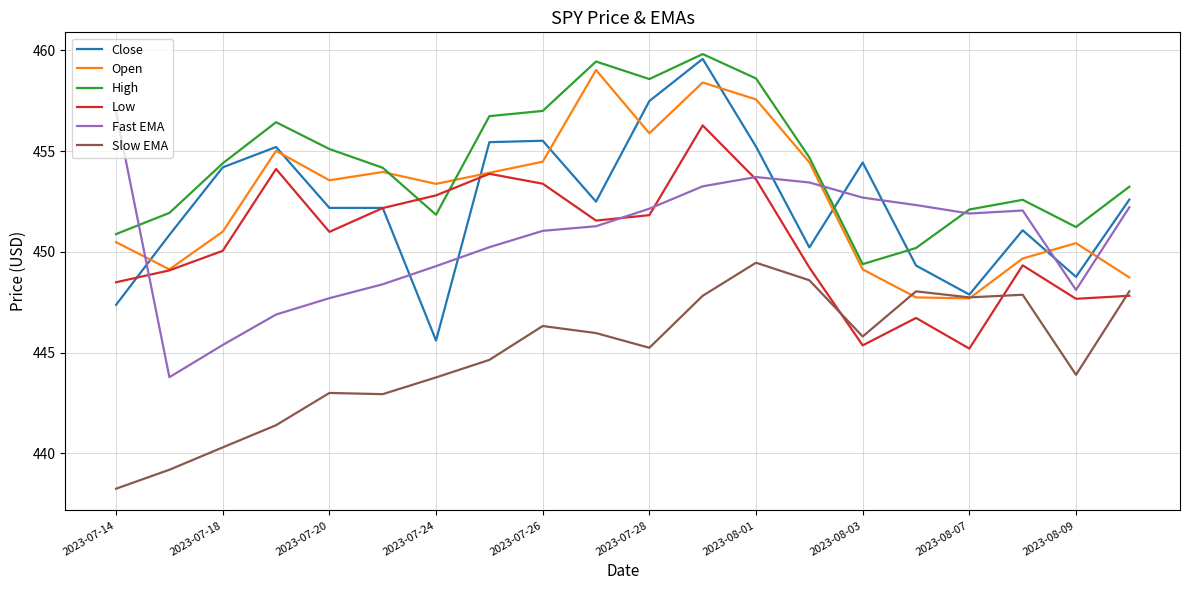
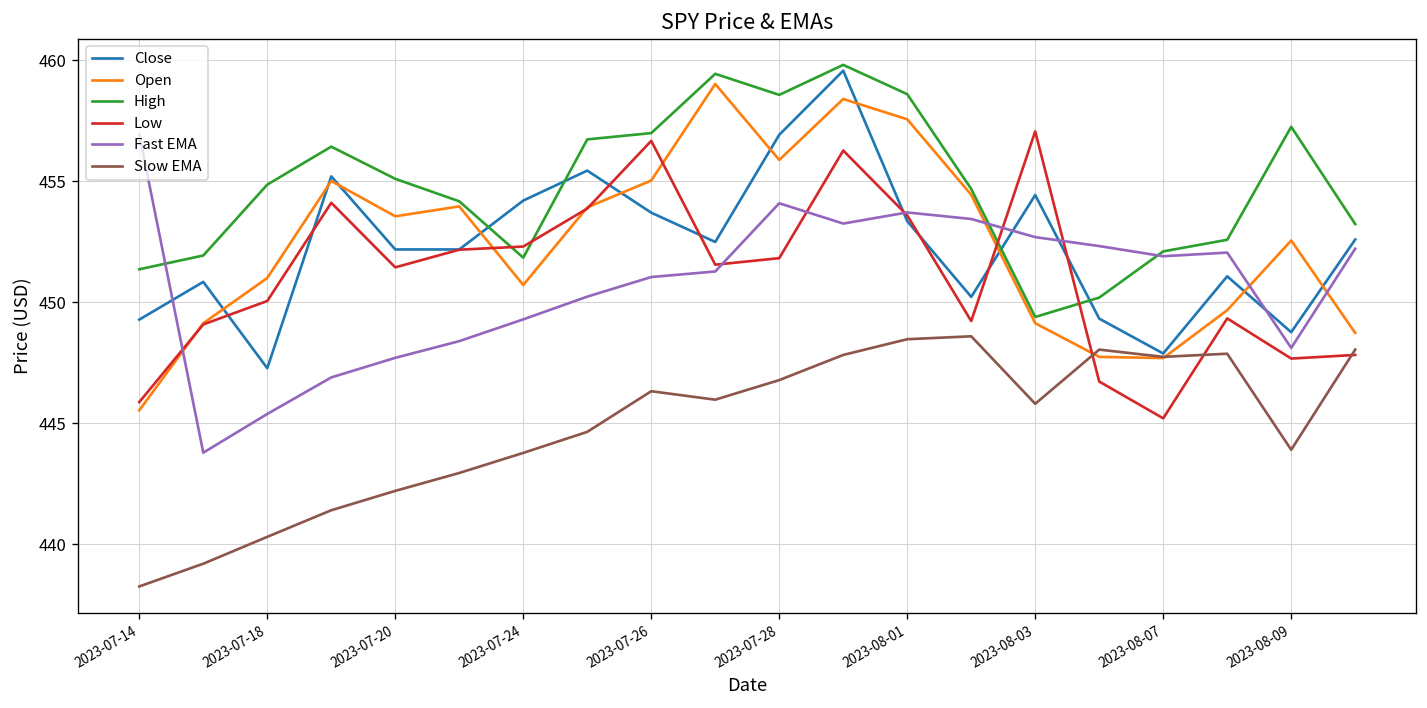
  {
    "Close": {
-     "2023-07-14": 447.4,
-     "2023-07-18": 454.2,
+     "2023-07-14": 449.3,
+     "2023-07-18": 447.3,
      "2023-07-20": 452.2,
-     "2023-07-24": 445.6,
-     "2023-07-26": 455.5,
-     "2023-07-28": 457.5,
-     "2023-08-01": 455.2,
+     "2023-07-24": 454.2,
+     "2023-07-26": 453.7,
+     "2023-07-28": 456.9,
+     "2023-08-01": 453.4,
      "2023-08-03": 454.4,
      "2023-08-07": 447.9,
      "2023-08-09": 448.8
    },
    "Open": {
-     "2023-07-14": 450.5,
+     "2023-07-14": 445.5,
      "2023-07-18": 451.0,
      "2023-07-20": 453.6,
-     "2023-07-24": 453.4,
-     "2023-07-26": 454.5,
+     "2023-07-24": 450.7,
+     "2023-07-26": 455.0,
      "2023-07-28": 455.9,
      "2023-08-01": 457.6,
      "2023-08-03": 449.1,
-     "2023-08-09": 450.4
+     "2023-08-09": 452.6
    },
    "High": {
-     "2023-07-14": 450.9,
-     "2023-07-18": 454.4,
+     "2023-07-14": 451.4,
+     "2023-07-18": 454.9,
      "2023-07-20": 455.1,
      "2023-07-24": 451.8,
      "2023-07-26": 457.0,
      "2023-07-28": 458.6,
      "2023-08-01": 458.6,
      "2023-08-03": 449.4,
      "2023-08-07": 452.1,
-     "2023-08-09": 451.2
+     "2023-08-09": 457.3
    },
    "Low": {
-     "2023-07-14": 448.5,
+     "2023-07-14": 445.9,
      "2023-07-18": 450.1,
-     "2023-07-20": 451.0,
-     "2023-07-24": 452.8,
-     "2023-07-26": 453.4,
+     "2023-07-20": 451.4,
+     "2023-07-24": 452.3,
+     "2023-07-26": 456.7,
      "2023-07-28": 451.8,
-     "2023-08-03": 445.4,
+     "2023-08-03": 457.1,
      "2023-08-07": 445.2,
      "2023-08-09": 447.7
    },
    "Fast EMA": {
      "2023-07-18": 445.4,
      "2023-07-20": 447.7,
      "2023-07-24": 449.3,
      "2023-07-26": 451.0,
-     "2023-07-28": 452.1,
+     "2023-07-28": 454.1,
      "2023-08-03": 452.7,
      "2023-08-07": 451.9,
      "2023-08-09": 448.1
    },
    "Slow EMA": {
      "2023-07-14": 438.3,
      "2023-07-18": 440.3,
-     "2023-07-20": 443.0,
+     "2023-07-20": 442.2,
      "2023-07-24": 443.8,
      "2023-07-26": 446.3,
-     "2023-07-28": 445.2,
-     "2023-08-01": 449.5,
+     "2023-07-28": 446.8,
+     "2023-08-01": 448.5,
      "2023-08-03": 445.8,
      "2023-08-09": 443.9
    }
  }
